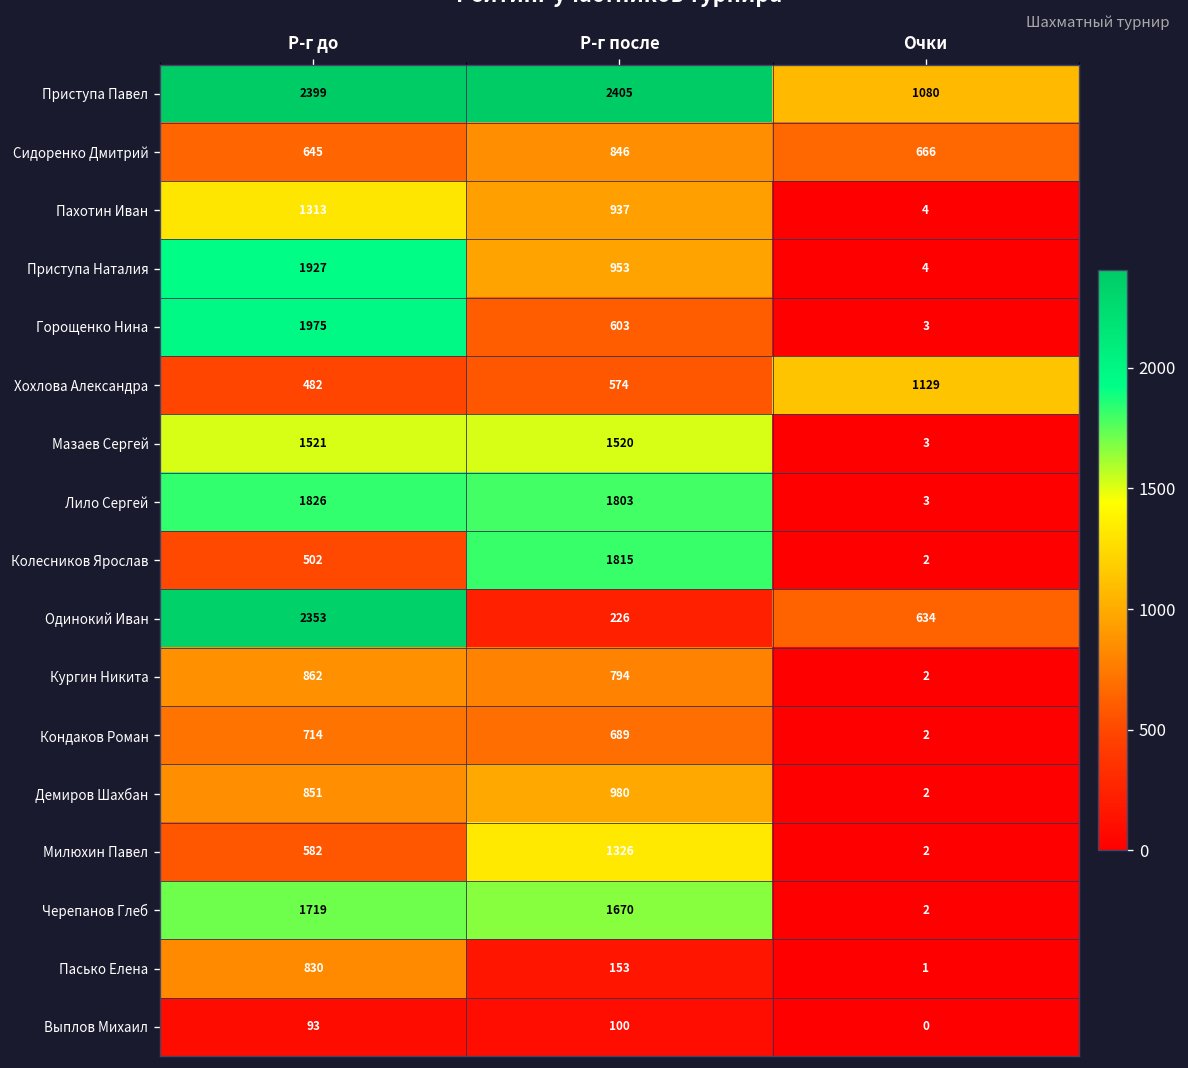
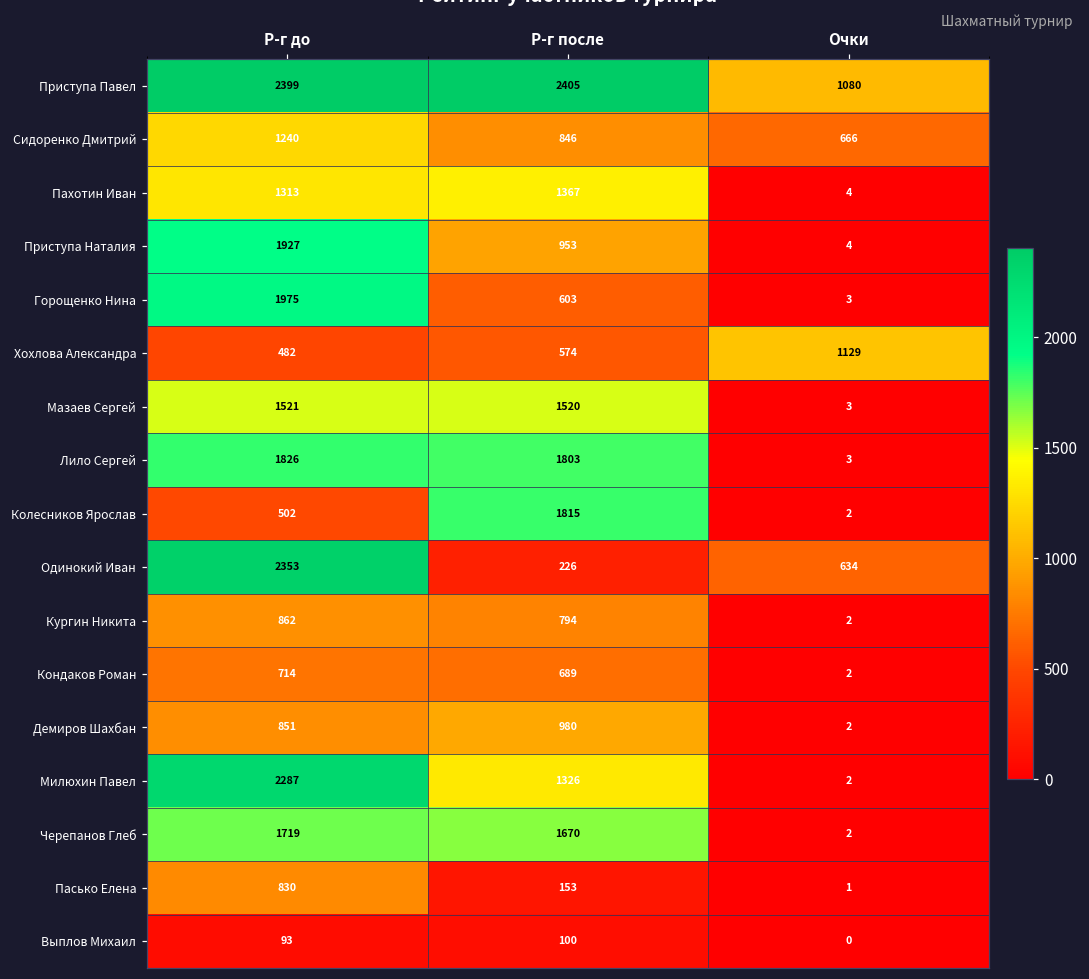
  {
    "Приступа Павел": {
      "Р-г до": 2399,
      "Р-г после": 2405,
      "Очки": 1080
    },
    "Сидоренко Дмитрий": {
-     "Р-г до": 645,
+     "Р-г до": 1240,
      "Р-г после": 846,
      "Очки": 666
    },
    "Пахотин Иван": {
      "Р-г до": 1313,
-     "Р-г после": 937,
+     "Р-г после": 1367,
      "Очки": 4
    },
    "Приступа Наталия": {
      "Р-г до": 1927,
      "Р-г после": 953,
      "Очки": 4
    },
    "Горощенко Нина": {
      "Р-г до": 1975,
      "Р-г после": 603,
      "Очки": 3
    },
    "Хохлова Александра": {
      "Р-г до": 482,
      "Р-г после": 574,
      "Очки": 1129
    },
    "Мазаев Сергей": {
      "Р-г до": 1521,
      "Р-г после": 1520,
      "Очки": 3
    },
    "Лило Сергей": {
      "Р-г до": 1826,
      "Р-г после": 1803,
      "Очки": 3
    },
    "Колесников Ярослав": {
      "Р-г до": 502,
      "Р-г после": 1815,
      "Очки": 2
    },
    "Одинокий Иван": {
      "Р-г до": 2353,
      "Р-г после": 226,
      "Очки": 634
    },
    "Кургин Никита": {
      "Р-г до": 862,
      "Р-г после": 794,
      "Очки": 2
    },
    "Кондаков Роман": {
      "Р-г до": 714,
      "Р-г после": 689,
      "Очки": 2
    },
    "Демиров Шахбан": {
      "Р-г до": 851,
      "Р-г после": 980,
      "Очки": 2
    },
    "Милюхин Павел": {
-     "Р-г до": 582,
+     "Р-г до": 2287,
      "Р-г после": 1326,
      "Очки": 2
    },
    "Черепанов Глеб": {
      "Р-г до": 1719,
      "Р-г после": 1670,
      "Очки": 2
    },
    "Пасько Елена": {
      "Р-г до": 830,
      "Р-г после": 153,
      "Очки": 1
    },
    "Выплов Михаил": {
      "Р-г до": 93,
      "Р-г после": 100,
      "Очки": 0
    }
  }
